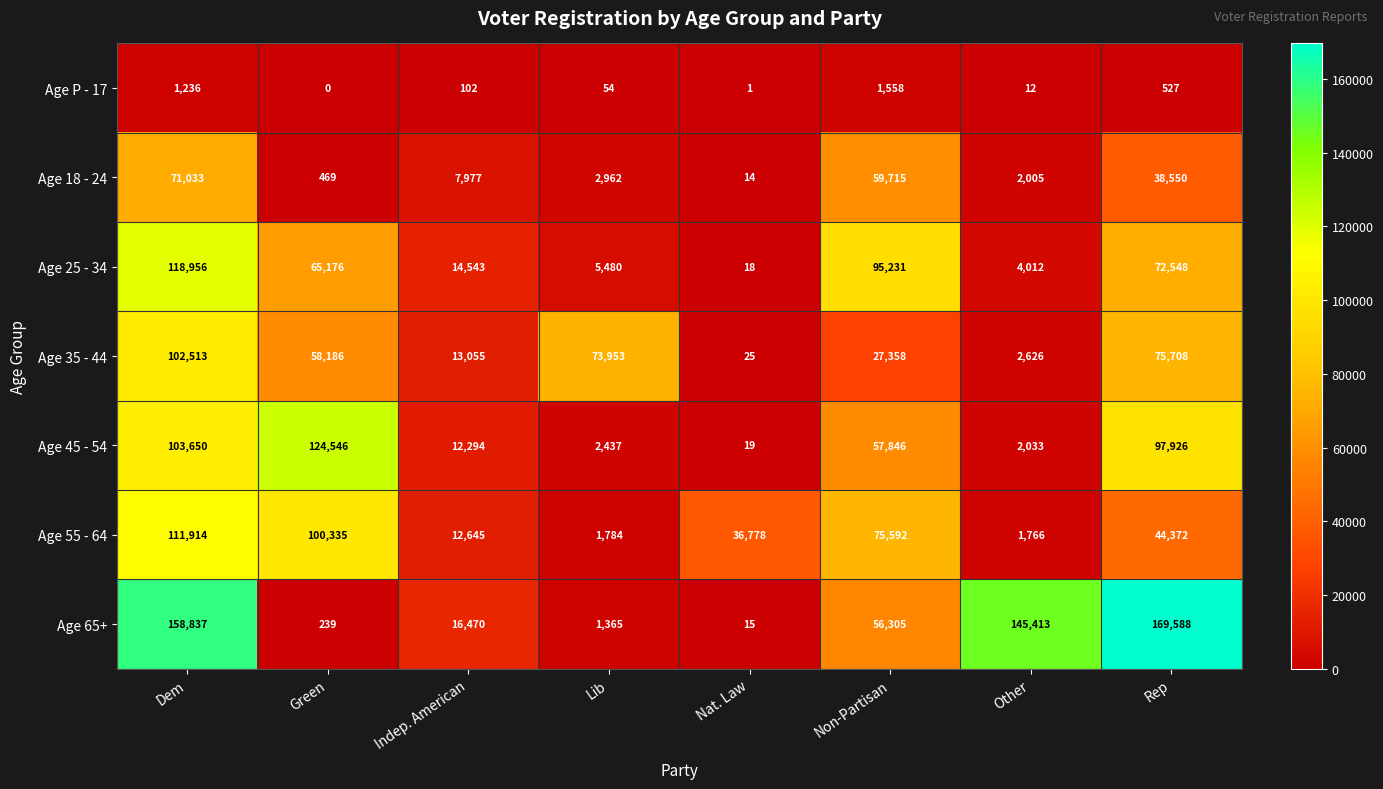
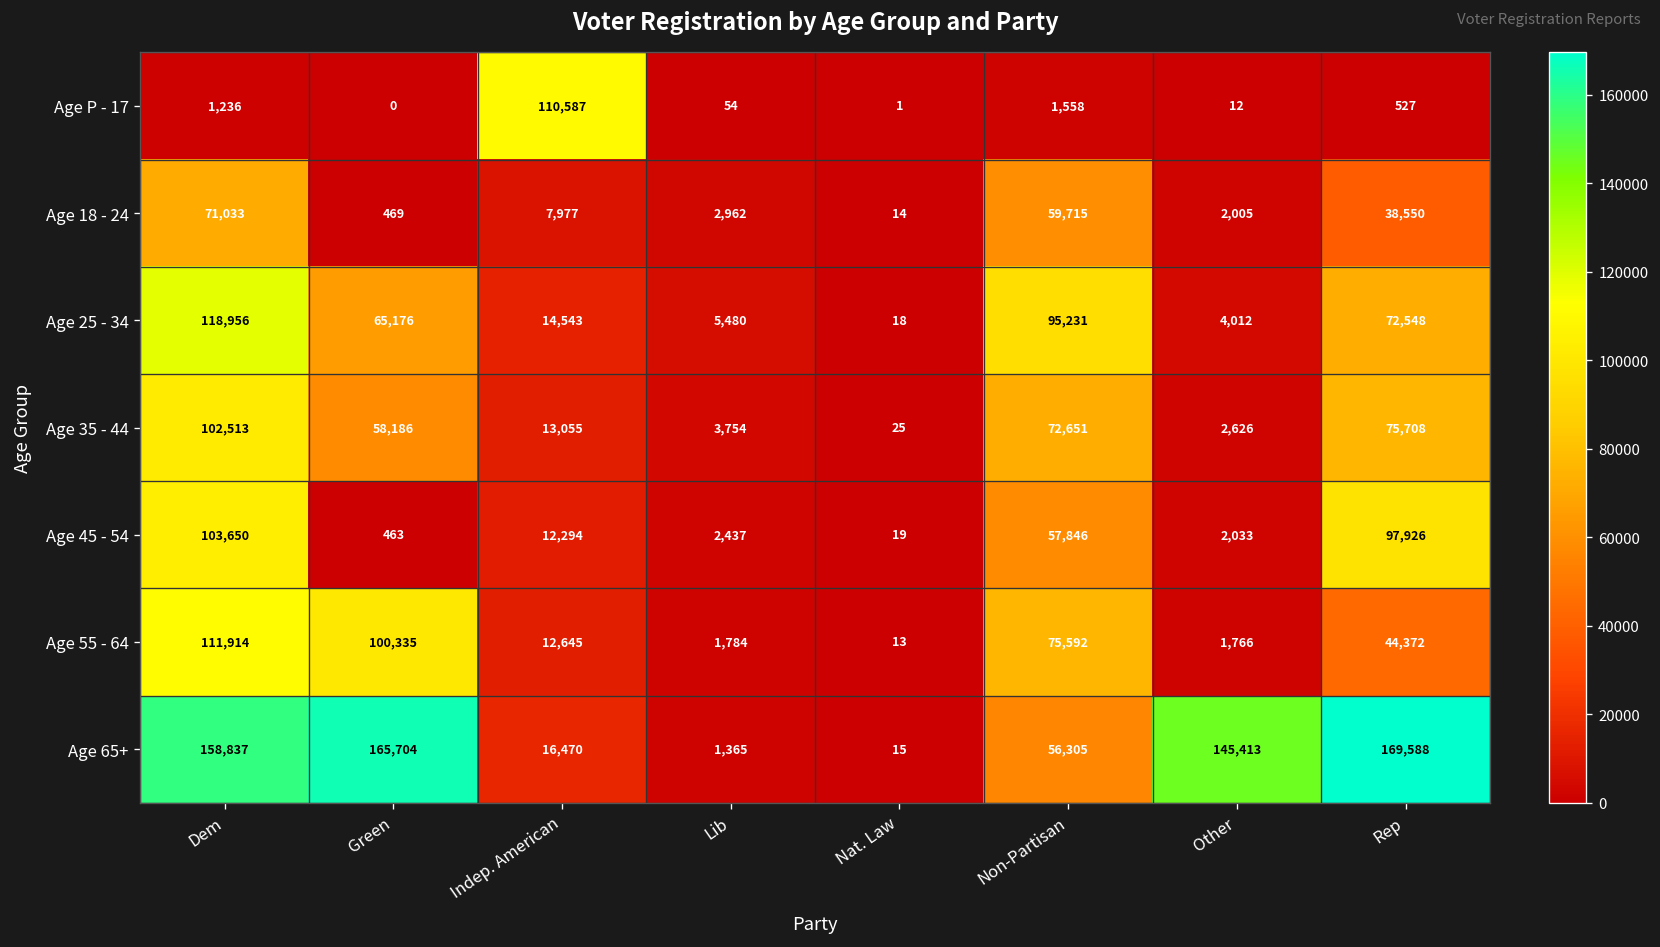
  {
    "Age P - 17": {
      "Dem": "1,236",
      "Green": "0",
-     "Indep. American": "102",
+     "Indep. American": "110,587",
      "Lib": "54",
      "Nat. Law": "1",
      "Non-Partisan": "1,558",
      "Other": "12",
      "Rep": "527"
    },
    "Age 18 - 24": {
      "Dem": "71,033",
      "Green": "469",
      "Indep. American": "7,977",
      "Lib": "2,962",
      "Nat. Law": "14",
      "Non-Partisan": "59,715",
      "Other": "2,005",
      "Rep": "38,550"
    },
    "Age 25 - 34": {
      "Dem": "118,956",
      "Green": "65,176",
      "Indep. American": "14,543",
      "Lib": "5,480",
      "Nat. Law": "18",
      "Non-Partisan": "95,231",
      "Other": "4,012",
      "Rep": "72,548"
    },
    "Age 35 - 44": {
      "Dem": "102,513",
      "Green": "58,186",
      "Indep. American": "13,055",
-     "Lib": "73,953",
+     "Lib": "3,754",
      "Nat. Law": "25",
-     "Non-Partisan": "27,358",
+     "Non-Partisan": "72,651",
      "Other": "2,626",
      "Rep": "75,708"
    },
    "Age 45 - 54": {
      "Dem": "103,650",
-     "Green": "124,546",
+     "Green": "463",
      "Indep. American": "12,294",
      "Lib": "2,437",
      "Nat. Law": "19",
      "Non-Partisan": "57,846",
      "Other": "2,033",
      "Rep": "97,926"
    },
    "Age 55 - 64": {
      "Dem": "111,914",
      "Green": "100,335",
      "Indep. American": "12,645",
      "Lib": "1,784",
-     "Nat. Law": "36,778",
+     "Nat. Law": "13",
      "Non-Partisan": "75,592",
      "Other": "1,766",
      "Rep": "44,372"
    },
    "Age 65+": {
      "Dem": "158,837",
-     "Green": "239",
+     "Green": "165,704",
      "Indep. American": "16,470",
      "Lib": "1,365",
      "Nat. Law": "15",
      "Non-Partisan": "56,305",
      "Other": "145,413",
      "Rep": "169,588"
    }
  }
